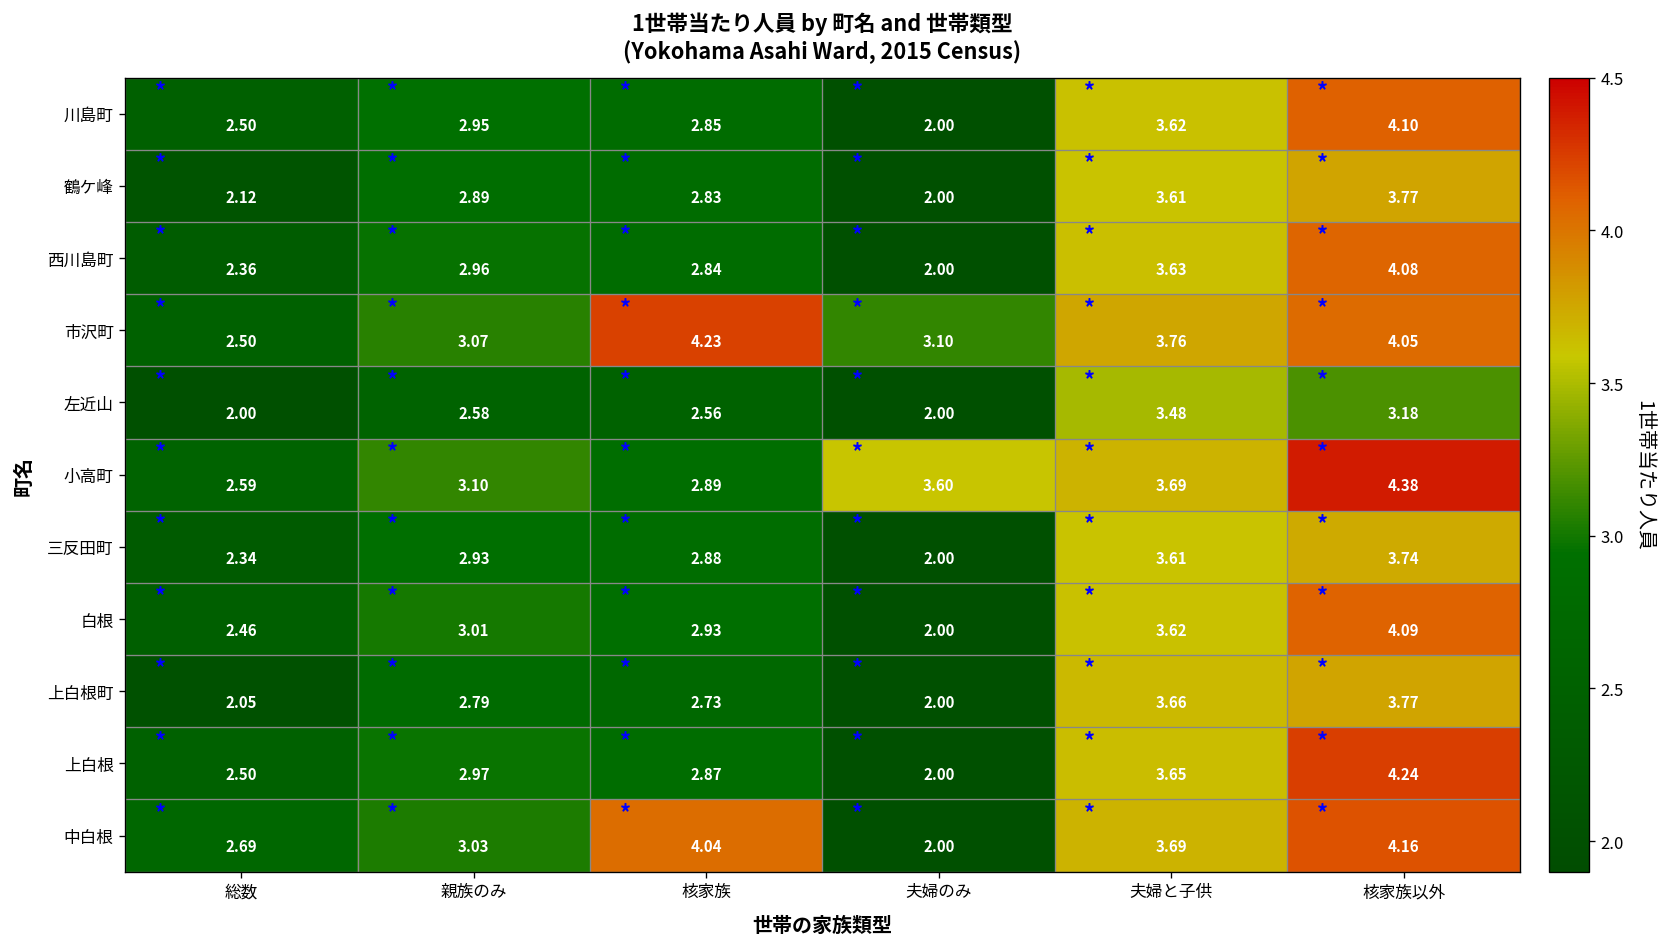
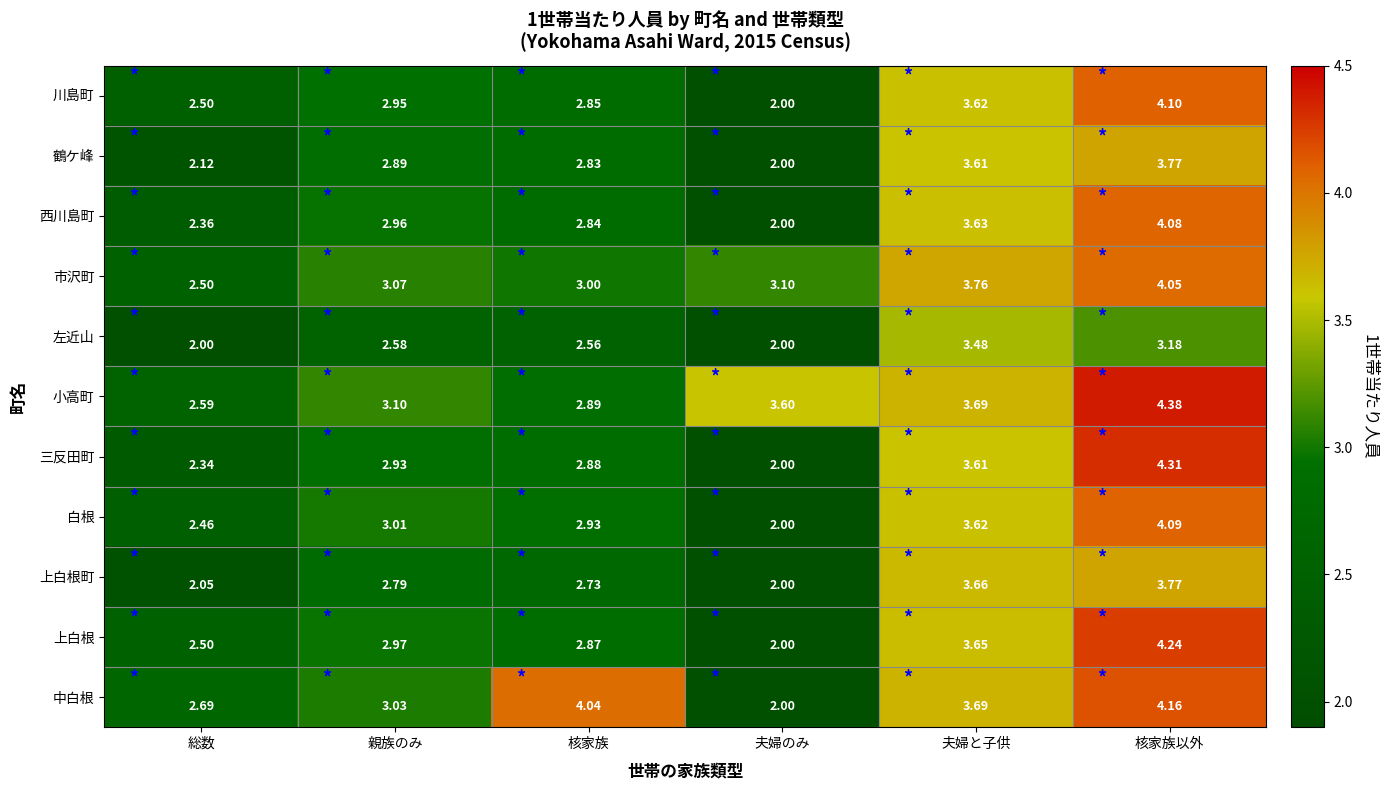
  {
    "市沢町": {
-     "核家族": 4.23
+     "核家族": 3.00
    },
    "三反田町": {
-     "核家族以外": 3.74
+     "核家族以外": 4.31
    }
  }
